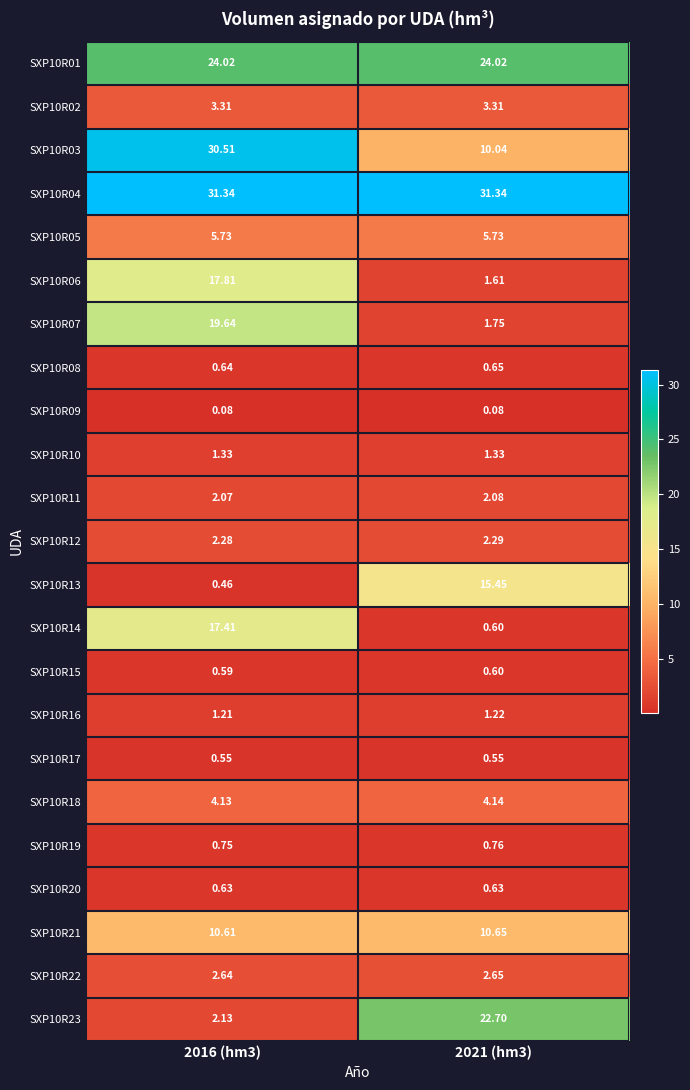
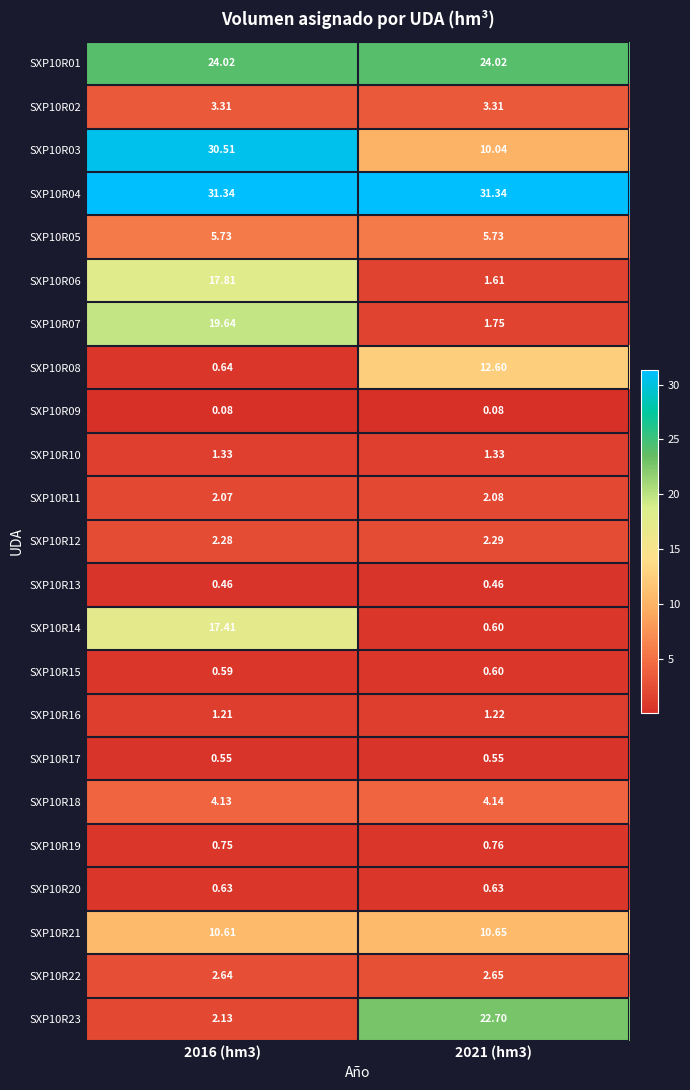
  {
    "SXP10R01": {
      "2016 (hm3)": 24.02,
      "2021 (hm3)": 24.02
    },
    "SXP10R02": {
      "2016 (hm3)": 3.31,
      "2021 (hm3)": 3.31
    },
    "SXP10R03": {
      "2016 (hm3)": 30.51,
      "2021 (hm3)": 10.04
    },
    "SXP10R04": {
      "2016 (hm3)": 31.34,
      "2021 (hm3)": 31.34
    },
    "SXP10R05": {
      "2016 (hm3)": 5.73,
      "2021 (hm3)": 5.73
    },
    "SXP10R06": {
      "2016 (hm3)": 17.81,
      "2021 (hm3)": 1.61
    },
    "SXP10R07": {
      "2016 (hm3)": 19.64,
      "2021 (hm3)": 1.75
    },
    "SXP10R08": {
      "2016 (hm3)": 0.64,
-     "2021 (hm3)": 0.65
+     "2021 (hm3)": 12.60
    },
    "SXP10R09": {
      "2016 (hm3)": 0.08,
      "2021 (hm3)": 0.08
    },
    "SXP10R10": {
      "2016 (hm3)": 1.33,
      "2021 (hm3)": 1.33
    },
    "SXP10R11": {
      "2016 (hm3)": 2.07,
      "2021 (hm3)": 2.08
    },
    "SXP10R12": {
      "2016 (hm3)": 2.28,
      "2021 (hm3)": 2.29
    },
    "SXP10R13": {
      "2016 (hm3)": 0.46,
-     "2021 (hm3)": 15.45
+     "2021 (hm3)": 0.46
    },
    "SXP10R14": {
      "2016 (hm3)": 17.41,
      "2021 (hm3)": 0.60
    },
    "SXP10R15": {
      "2016 (hm3)": 0.59,
      "2021 (hm3)": 0.60
    },
    "SXP10R16": {
      "2016 (hm3)": 1.21,
      "2021 (hm3)": 1.22
    },
    "SXP10R17": {
      "2016 (hm3)": 0.55,
      "2021 (hm3)": 0.55
    },
    "SXP10R18": {
      "2016 (hm3)": 4.13,
      "2021 (hm3)": 4.14
    },
    "SXP10R19": {
      "2016 (hm3)": 0.75,
      "2021 (hm3)": 0.76
    },
    "SXP10R20": {
      "2016 (hm3)": 0.63,
      "2021 (hm3)": 0.63
    },
    "SXP10R21": {
      "2016 (hm3)": 10.61,
      "2021 (hm3)": 10.65
    },
    "SXP10R22": {
      "2016 (hm3)": 2.64,
      "2021 (hm3)": 2.65
    },
    "SXP10R23": {
      "2016 (hm3)": 2.13,
      "2021 (hm3)": 22.70
    }
  }
